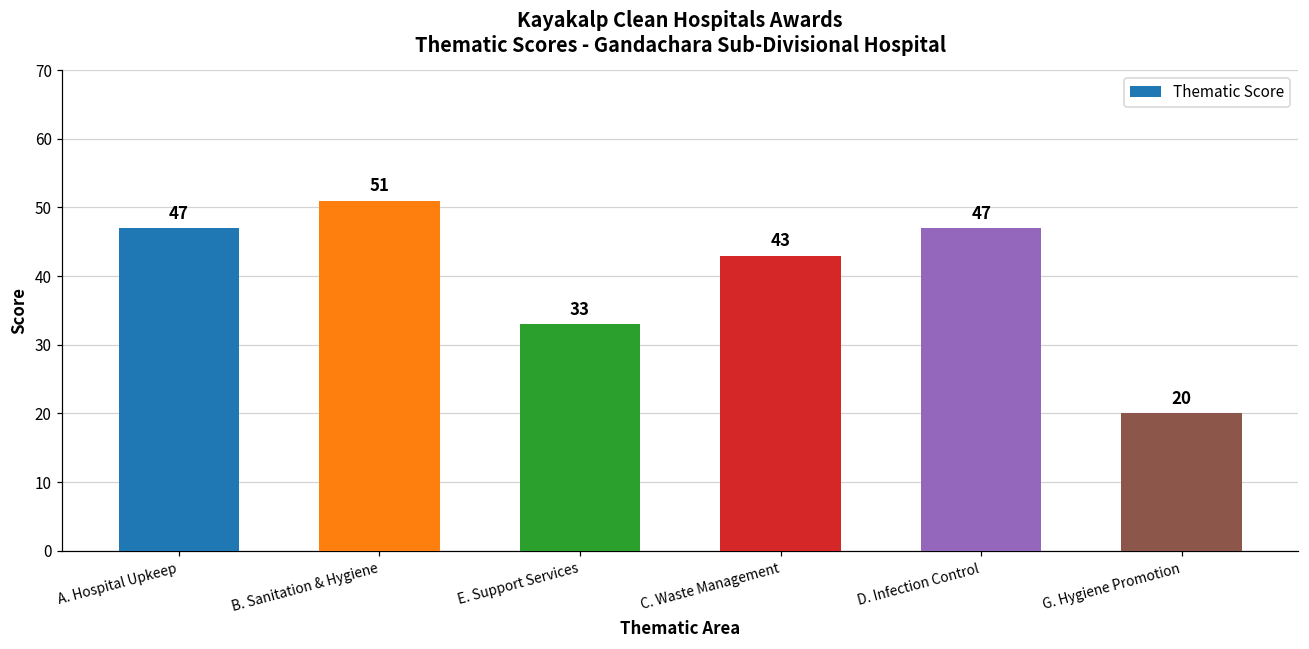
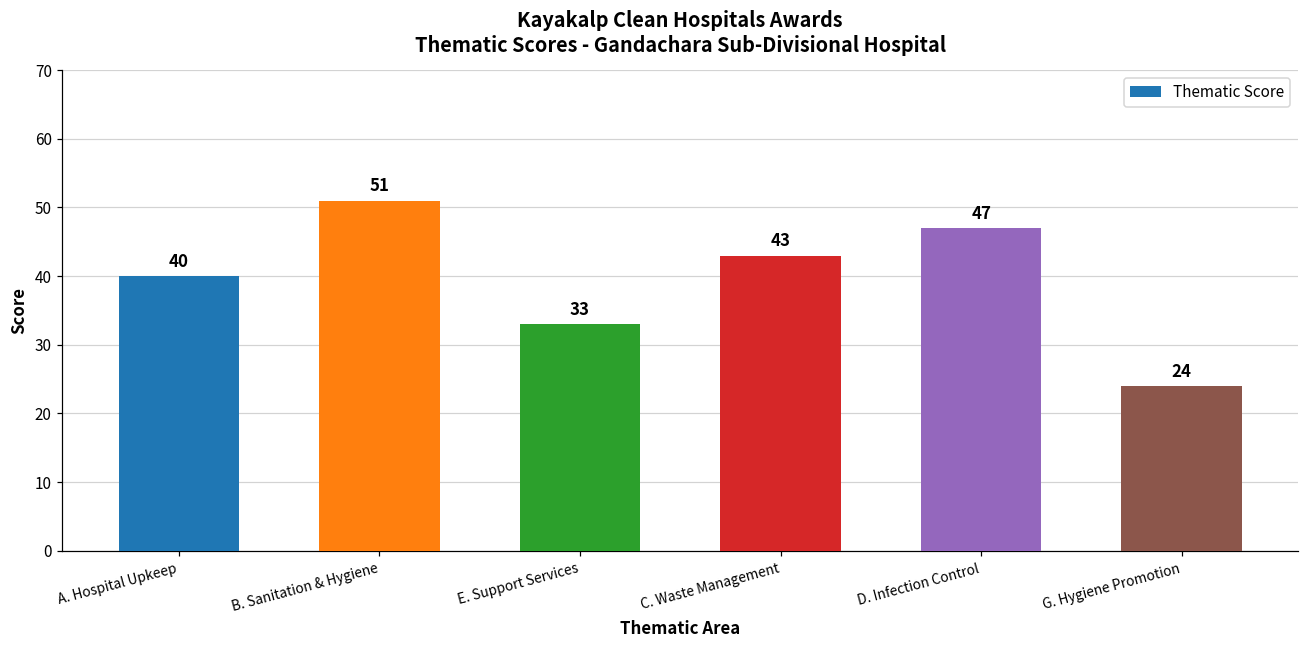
  {
-   "A. Hospital Upkeep": 47,
+   "A. Hospital Upkeep": 40,
    "B. Sanitation & Hygiene": 51,
    "E. Support Services": 33,
    "C. Waste Management": 43,
    "D. Infection Control": 47,
-   "G. Hygiene Promotion": 20
+   "G. Hygiene Promotion": 24
  }
